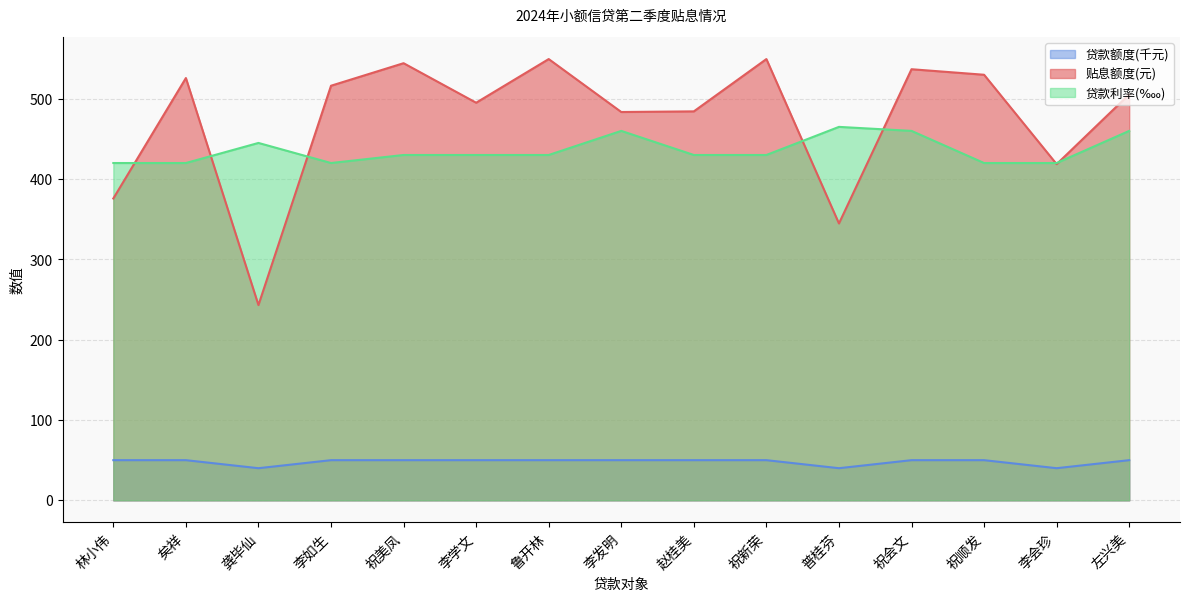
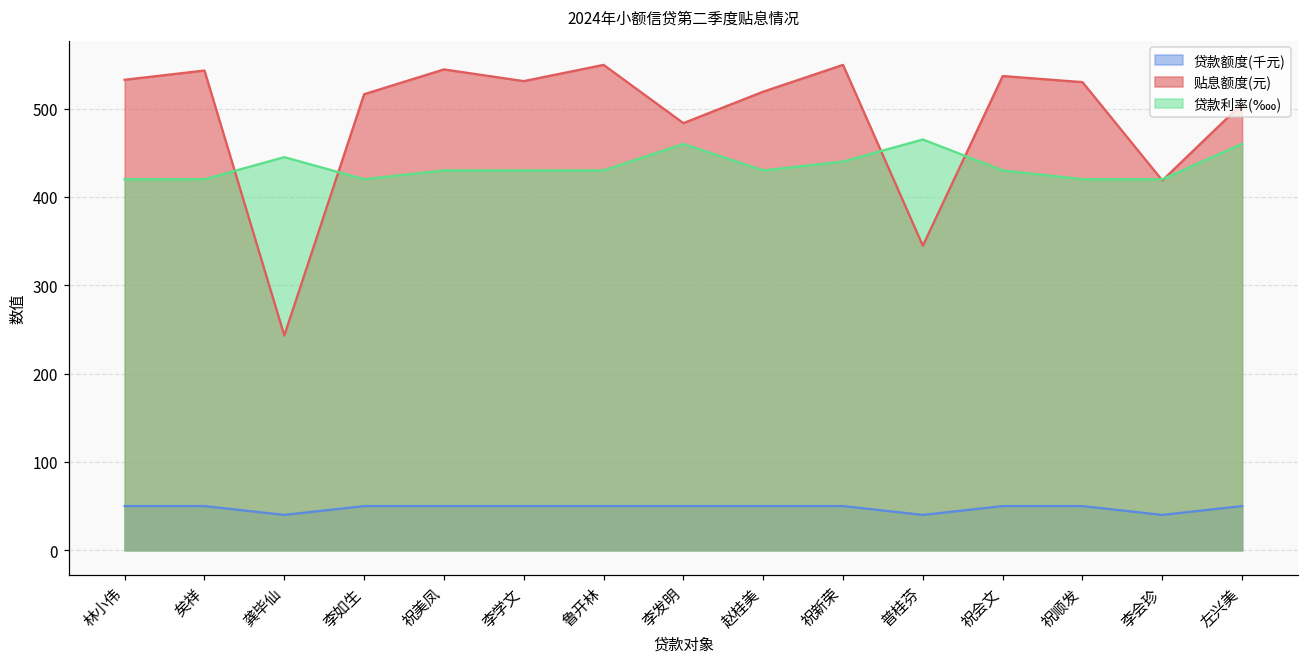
  {
    "贷款额度(千元)": {
      "林小伟": 50,
      "矣祥": 50,
      "龚毕仙": 40,
      "李如生": 50,
      "祝美凤": 50,
      "李学文": 50,
      "鲁开林": 50,
      "李发明": 50,
      "赵桂美": 50,
      "祝新荣": 50,
      "普桂芬": 40,
      "祝会文": 50,
      "祝顺发": 50,
      "李会珍": 40,
      "左兴美": 50
    },
    "贴息额度(元)": {
-     "林小伟": 380,
-     "矣祥": 530,
+     "林小伟": 530,
+     "矣祥": 540,
      "龚毕仙": 240,
      "李如生": 520,
      "祝美凤": 540,
-     "李学文": 500,
+     "李学文": 530,
      "鲁开林": 550,
      "李发明": 480,
-     "赵桂美": 480,
+     "赵桂美": 520,
      "祝新荣": 550,
      "普桂芬": 340,
      "祝会文": 540,
      "祝顺发": 530
    },
    "贷款利率(‱)": {
      "林小伟": 420,
      "矣祥": 420,
      "龚毕仙": 450,
      "李如生": 420,
      "祝美凤": 430,
      "李学文": 430,
      "鲁开林": 430,
      "李发明": 460,
      "赵桂美": 430,
-     "祝新荣": 430,
+     "祝新荣": 440,
      "普桂芬": 470,
-     "祝会文": 460,
+     "祝会文": 430,
      "祝顺发": 420,
      "左兴美": 460
    }
  }
